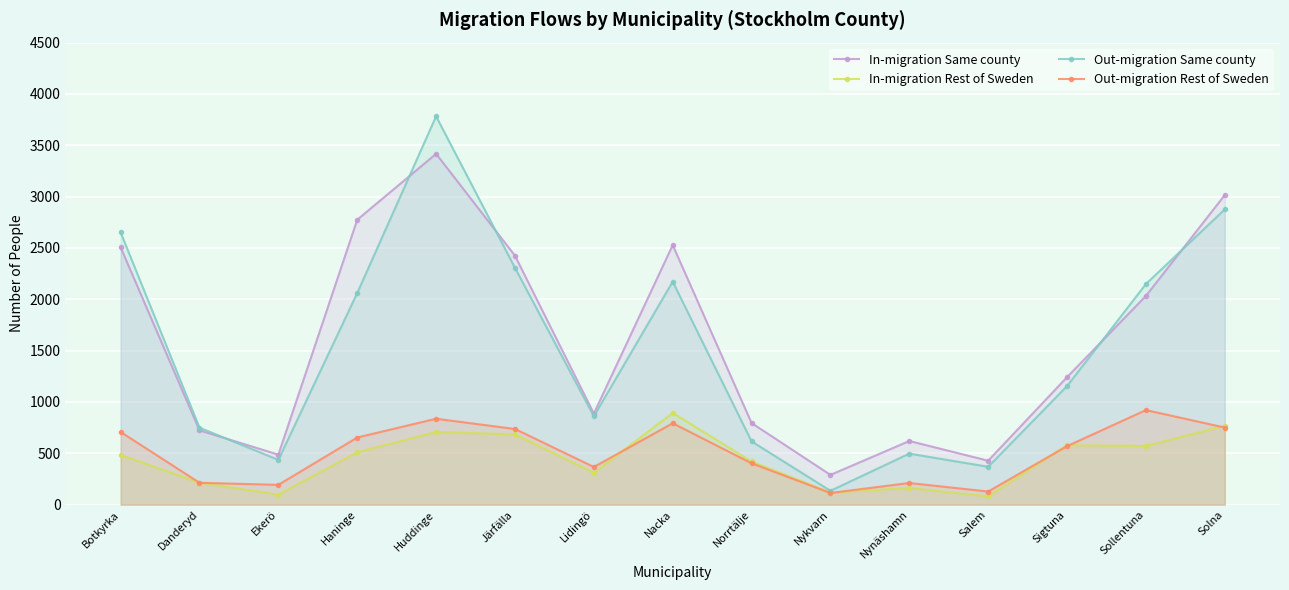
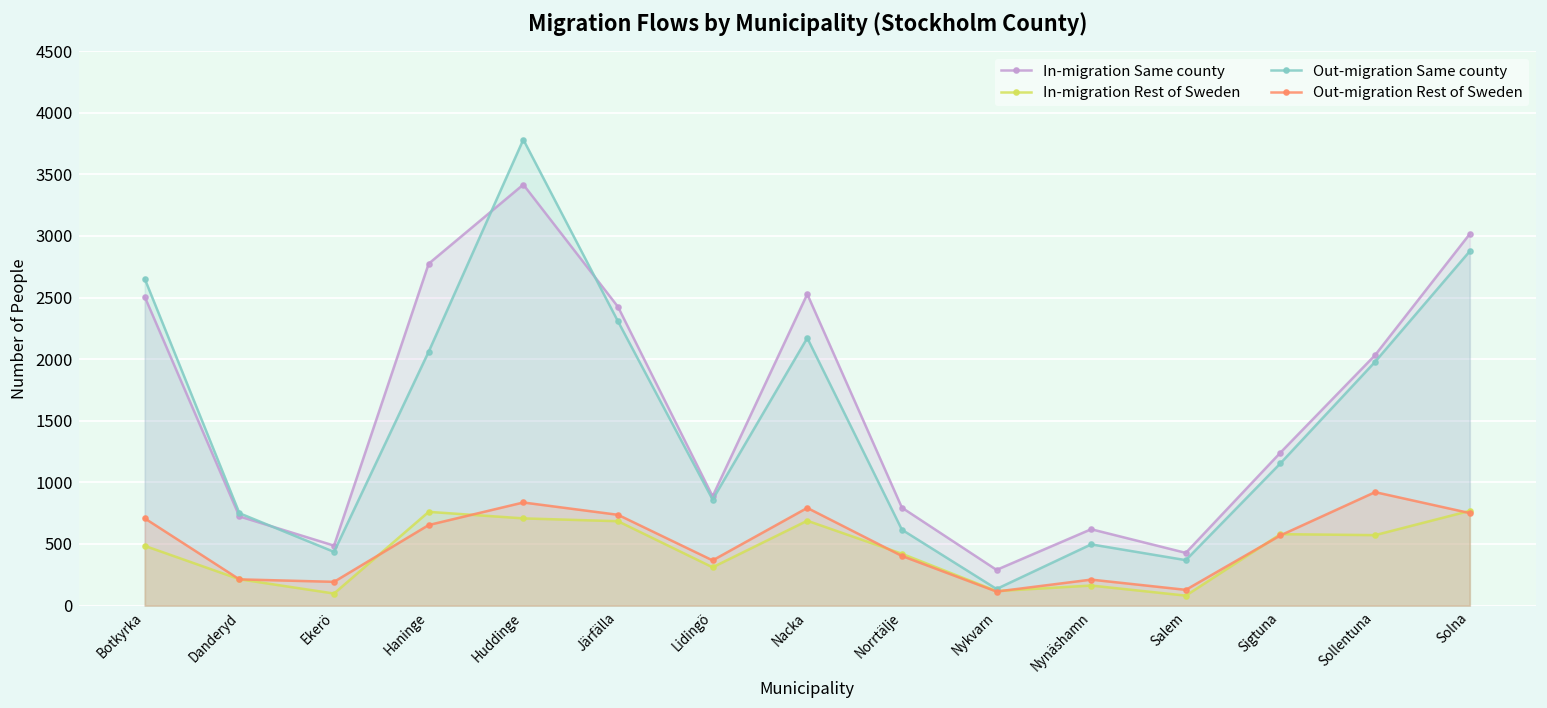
  {
    "In-migration Same county": {
      "Botkyrka": 2510,
      "Danderyd": 720,
      "Ekerö": 490,
      "Haninge": 2780,
      "Huddinge": 3420,
      "Järfälla": 2430,
      "Lidingö": 890,
      "Nacka": 2530,
      "Norrtälje": 800,
      "Nykvarn": 290,
      "Nynäshamn": 620,
      "Salem": 430,
      "Sigtuna": 1240,
      "Sollentuna": 2030,
      "Solna": 3020
    },
    "In-migration Rest of Sweden": {
      "Botkyrka": 490,
      "Ekerö": 100,
-     "Haninge": 510,
+     "Haninge": 760,
      "Huddinge": 710,
      "Järfälla": 690,
      "Lidingö": 310,
-     "Nacka": 890,
+     "Nacka": 690,
      "Nynäshamn": 160,
      "Salem": 80,
      "Sollentuna": 570
    },
    "Out-migration Same county": {
      "Botkyrka": 2650,
      "Danderyd": 750,
      "Ekerö": 440,
      "Haninge": 2060,
      "Huddinge": 3780,
      "Järfälla": 2310,
      "Lidingö": 860,
      "Nacka": 2170,
      "Norrtälje": 620,
      "Nynäshamn": 500,
      "Salem": 370,
      "Sigtuna": 1160,
-     "Sollentuna": 2150,
+     "Sollentuna": 1980,
      "Solna": 2880
    },
    "Out-migration Rest of Sweden": {
      "Botkyrka": 710,
      "Ekerö": 190,
      "Haninge": 650,
      "Huddinge": 840,
      "Järfälla": 740,
      "Lidingö": 370,
      "Nacka": 790,
      "Nynäshamn": 210,
      "Salem": 130,
      "Sollentuna": 920
    }
  }
